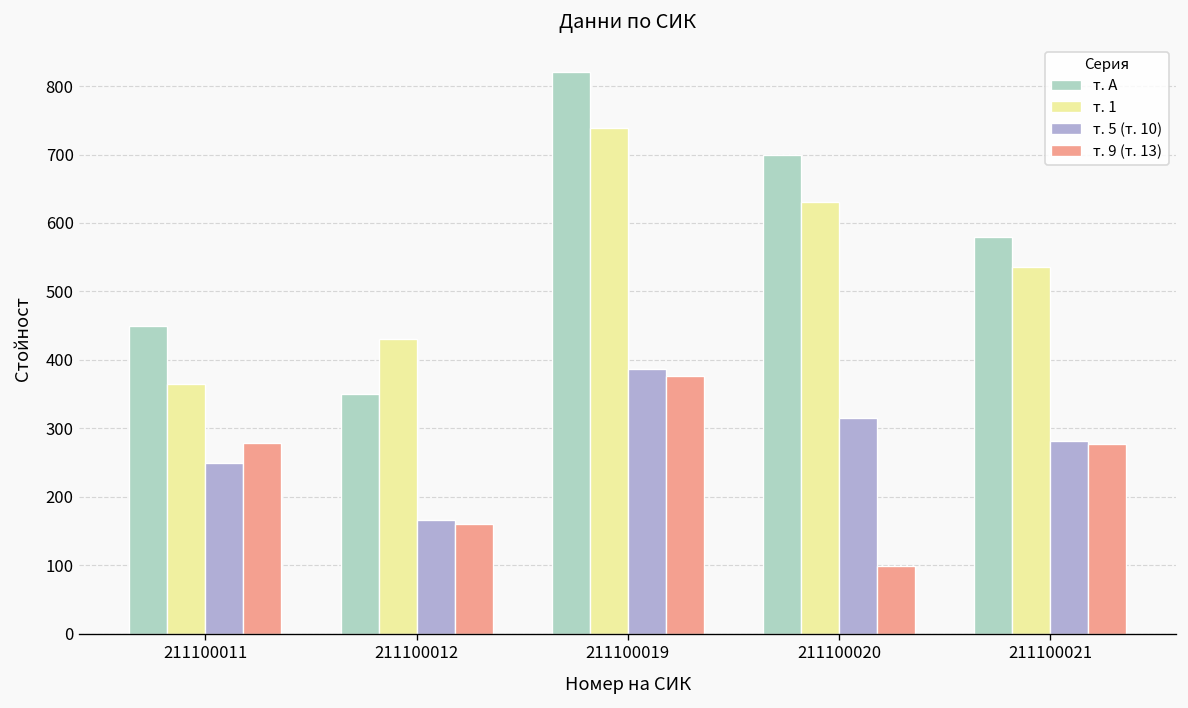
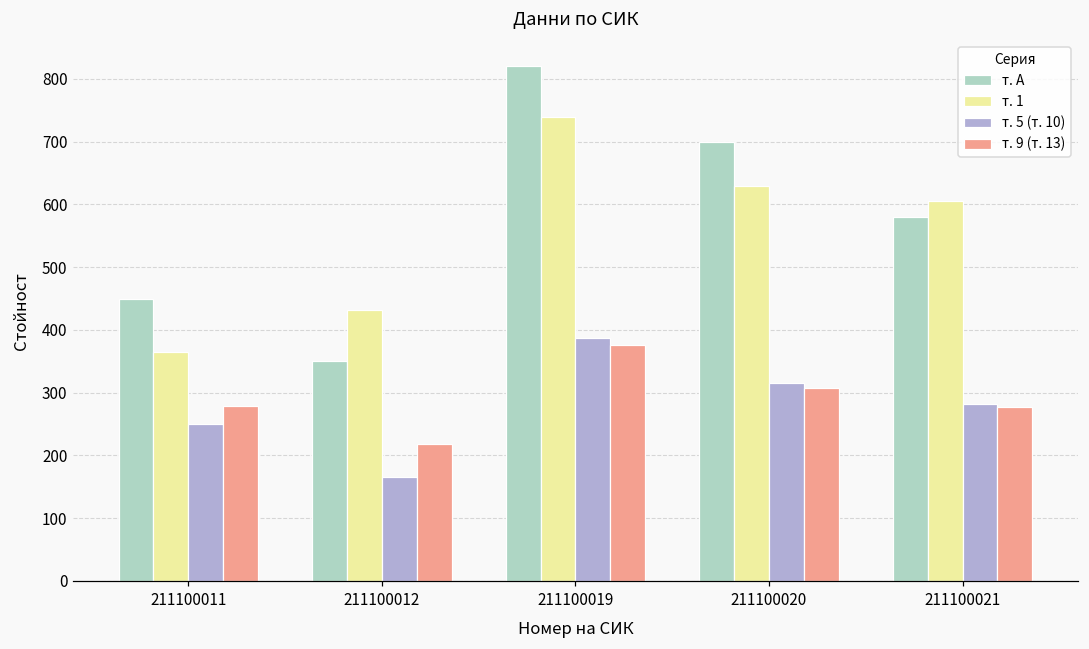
  {
    "т. 1": {
      "211100011": 370,
      "211100012": 430,
      "211100019": 740,
      "211100020": 630,
-     "211100021": 540
+     "211100021": 610
    },
    "т. 9 (т. 13)": {
      "211100011": 280,
-     "211100012": 160,
+     "211100012": 220,
      "211100019": 380,
-     "211100020": 100,
+     "211100020": 310,
      "211100021": 280
    }
  }
